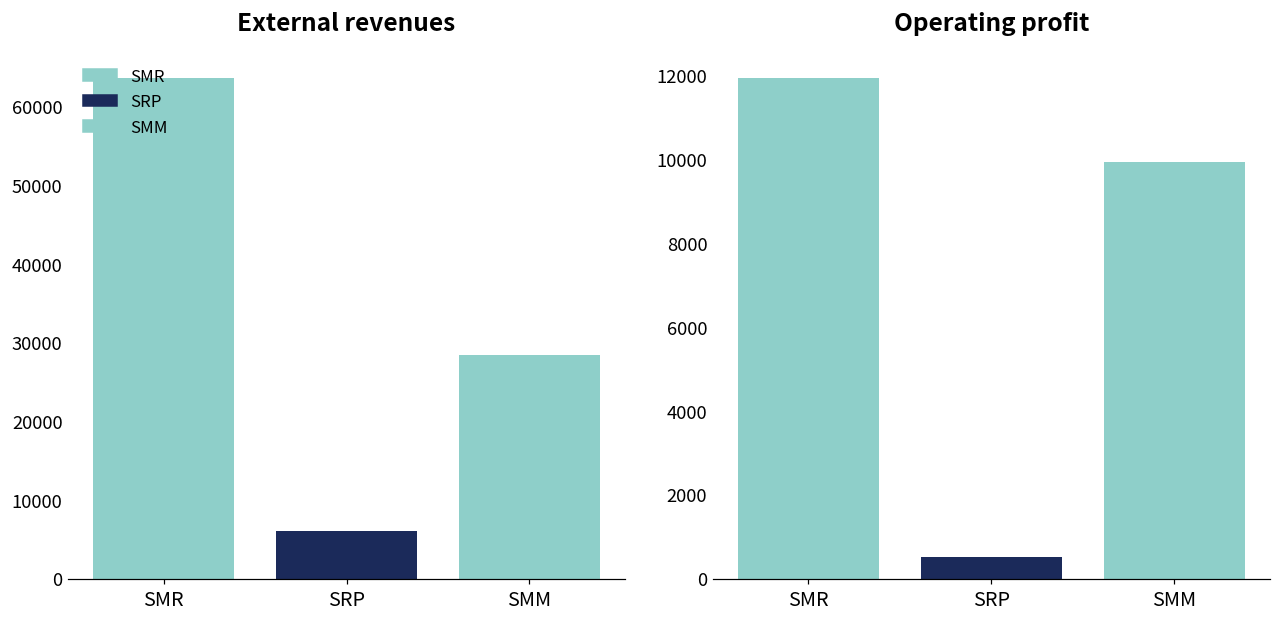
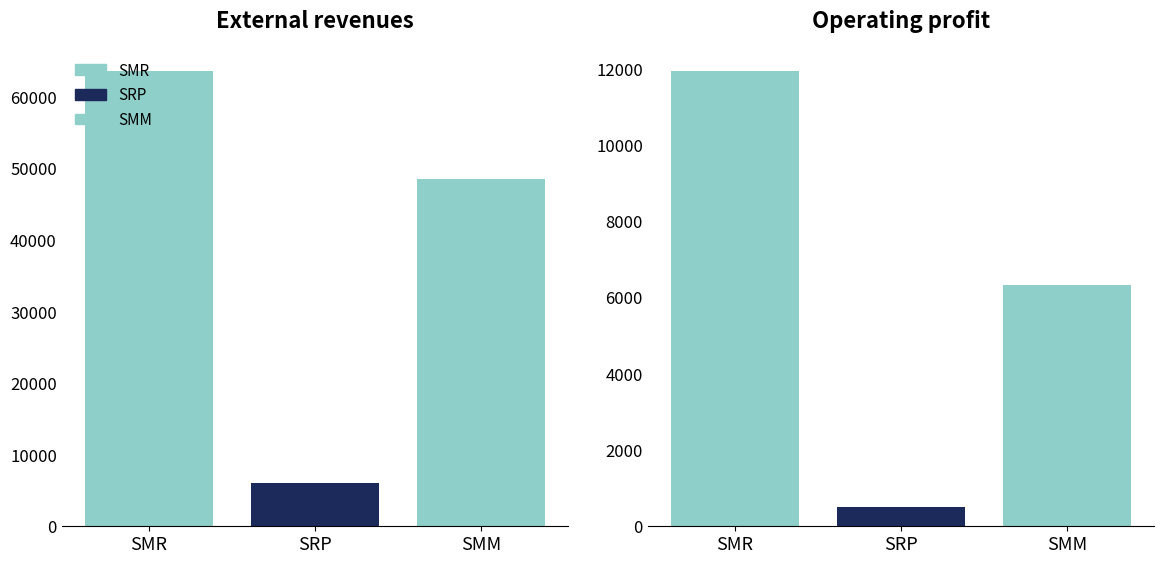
  {
    "External revenues": {
      "SMR": 64000,
      "SRP": 6000,
-     "SMM": 28000
+     "SMM": 49000
    },
    "Operating profit": {
      "SMR": 11900,
      "SRP": 500,
-     "SMM": 9900
+     "SMM": 6300
    }
  }
